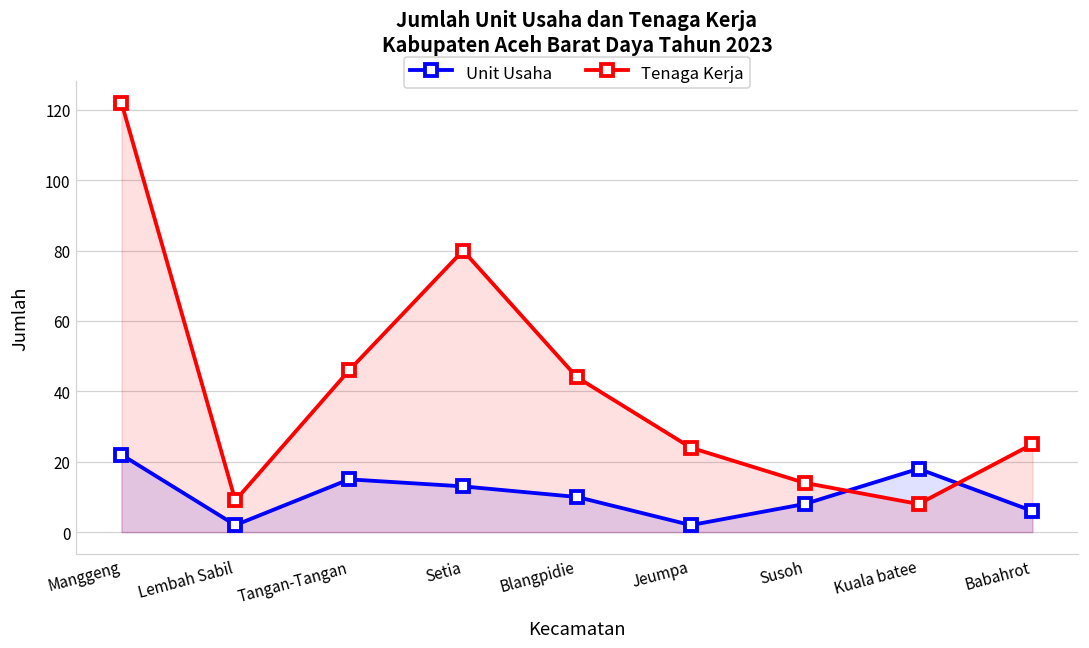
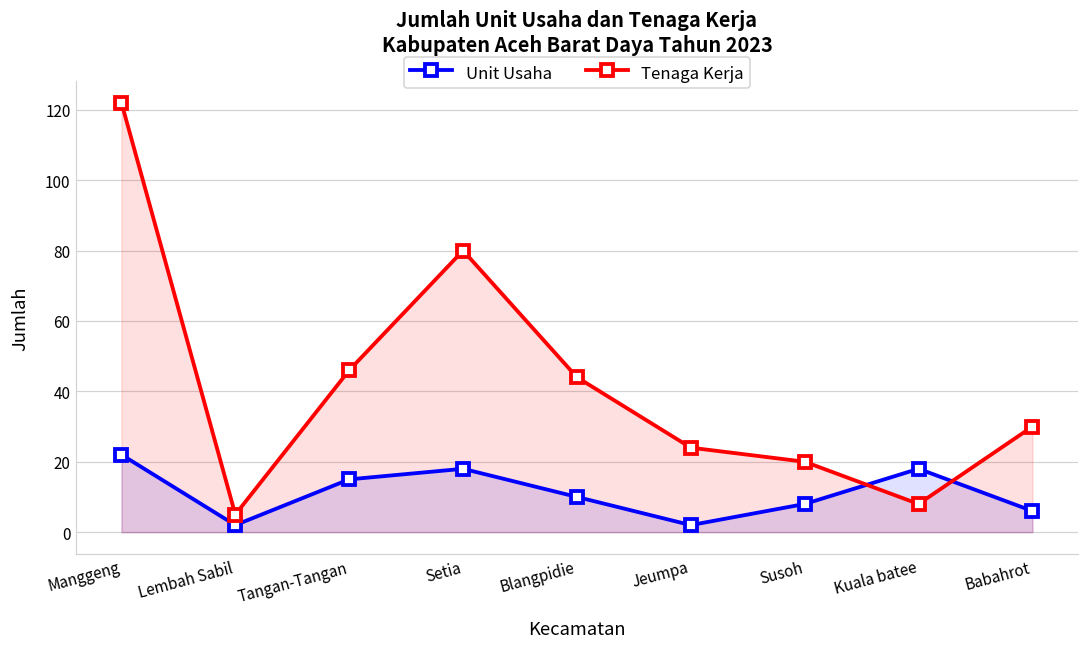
  {
    "Unit Usaha": {
      "Manggeng": 22,
      "Lembah Sabil": 2,
      "Tangan-Tangan": 15,
-     "Setia": 13,
+     "Setia": 18,
      "Blangpidie": 10,
      "Jeumpa": 2,
      "Susoh": 8,
      "Kuala batee": 18,
      "Babahrot": 6
    },
    "Tenaga Kerja": {
      "Manggeng": 122,
-     "Lembah Sabil": 9,
+     "Lembah Sabil": 5,
      "Tangan-Tangan": 46,
      "Setia": 80,
      "Blangpidie": 44,
      "Jeumpa": 24,
-     "Susoh": 14,
+     "Susoh": 20,
      "Kuala batee": 8,
-     "Babahrot": 25
+     "Babahrot": 30
    }
  }
